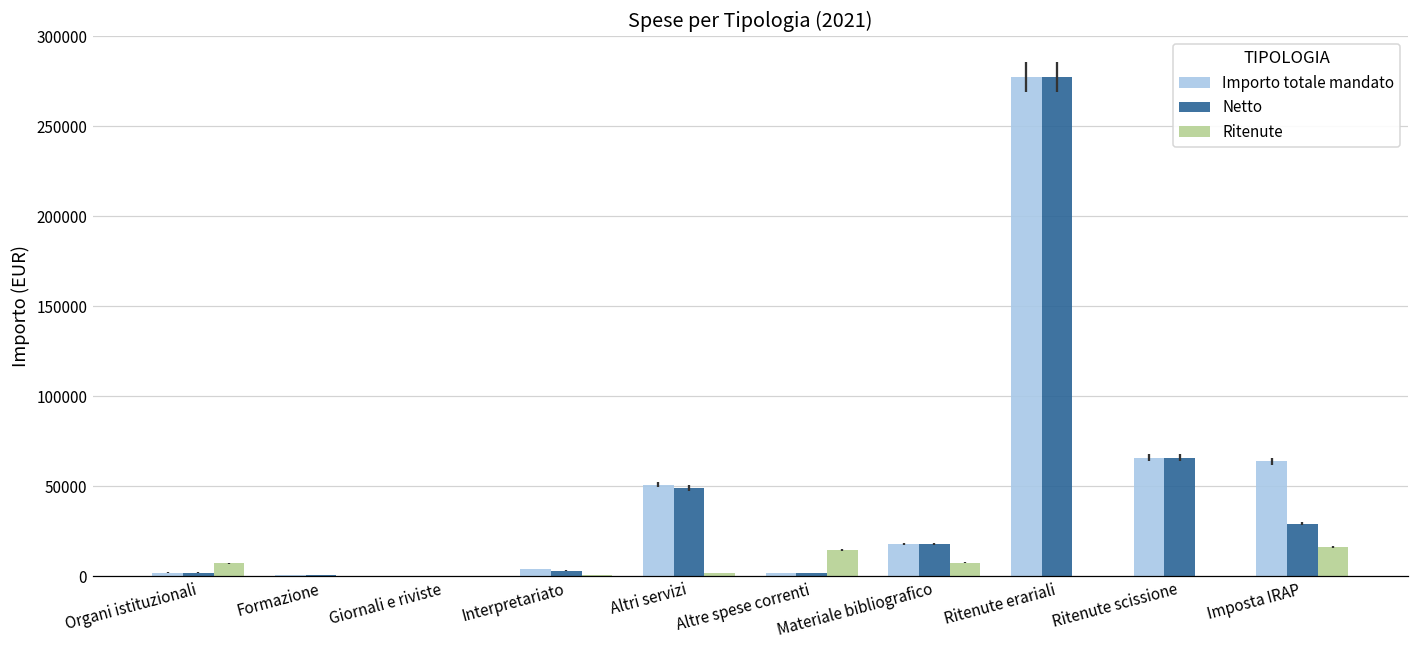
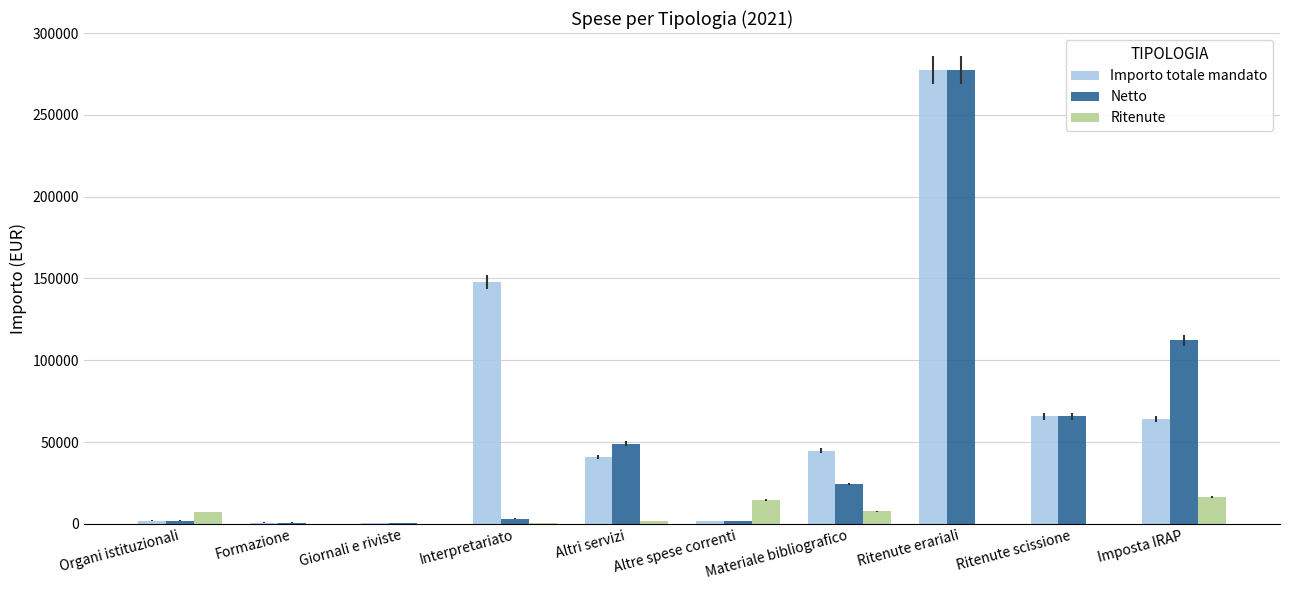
  {
    "Importo totale mandato": {
      "Organi istituzionali": 2000,
-     "Interpretariato": 4000,
-     "Altri servizi": 51000,
+     "Interpretariato": 148000,
+     "Altri servizi": 41000,
      "Altre spese correnti": 2000,
-     "Materiale bibliografico": 18000,
+     "Materiale bibliografico": 45000,
      "Ritenute erariali": 277000,
      "Ritenute scissione": 66000,
      "Imposta IRAP": 64000
    },
    "Netto": {
      "Organi istituzionali": 2000,
      "Interpretariato": 3000,
      "Altri servizi": 49000,
      "Altre spese correnti": 2000,
-     "Materiale bibliografico": 18000,
+     "Materiale bibliografico": 24000,
      "Ritenute erariali": 277000,
      "Ritenute scissione": 66000,
-     "Imposta IRAP": 29000
+     "Imposta IRAP": 112000
    },
    "Ritenute": {
      "Organi istituzionali": 7000,
      "Formazione": 0,
      "Giornali e riviste": 0,
      "Altri servizi": 2000,
      "Altre spese correnti": 14000,
      "Materiale bibliografico": 8000,
      "Ritenute erariali": 0,
      "Ritenute scissione": 0,
      "Imposta IRAP": 16000
    }
  }
